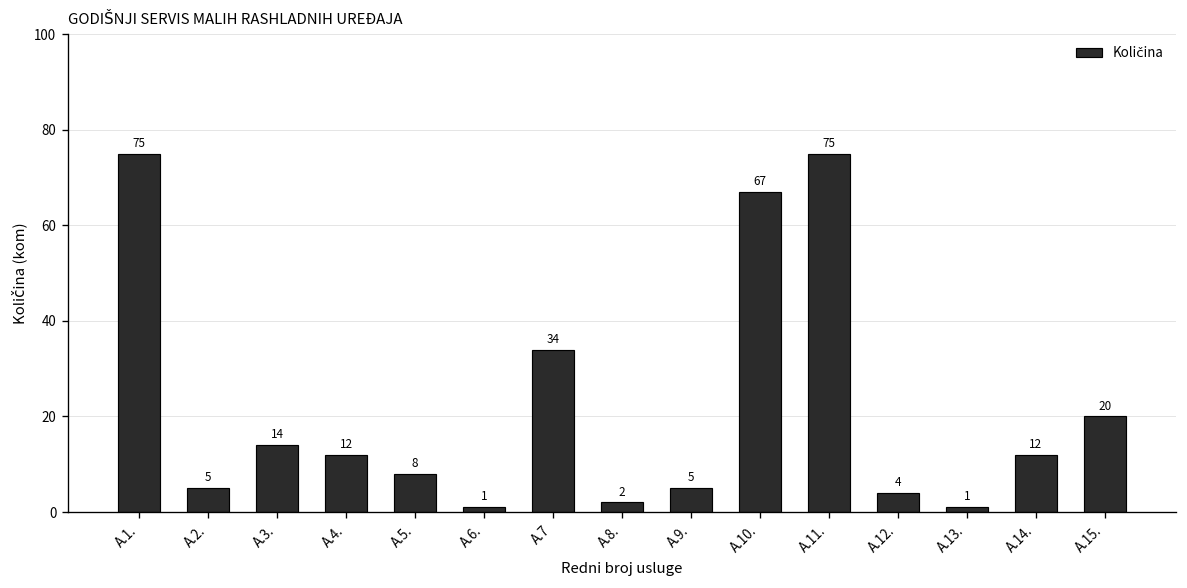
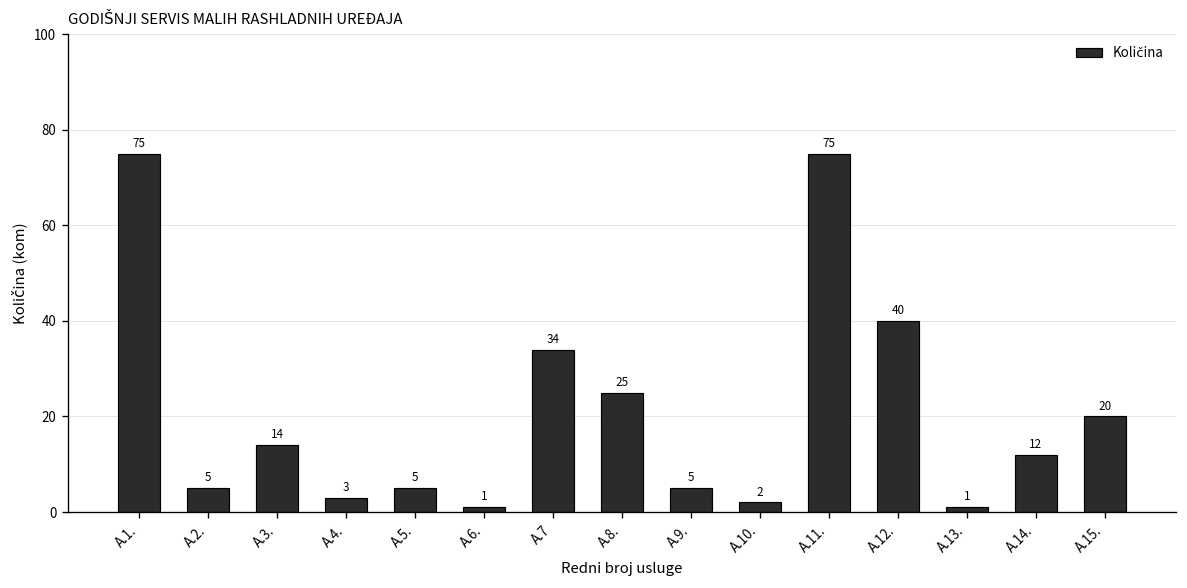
  {
    "A.1.": 75,
    "A.2.": 5,
    "A.3.": 14,
-   "A.4.": 12,
-   "A.5.": 8,
+   "A.4.": 3,
+   "A.5.": 5,
    "A.6.": 1,
    "A.7": 34,
-   "A.8.": 2,
+   "A.8.": 25,
    "A.9.": 5,
-   "A.10.": 67,
+   "A.10.": 2,
    "A.11.": 75,
-   "A.12.": 4,
+   "A.12.": 40,
    "A.13.": 1,
    "A.14.": 12,
    "A.15.": 20
  }
